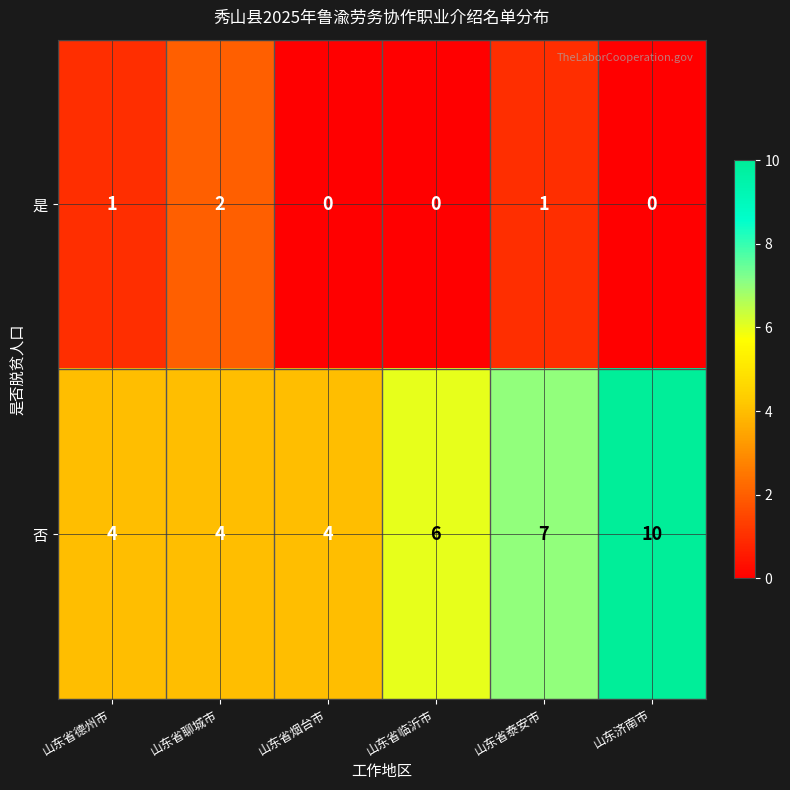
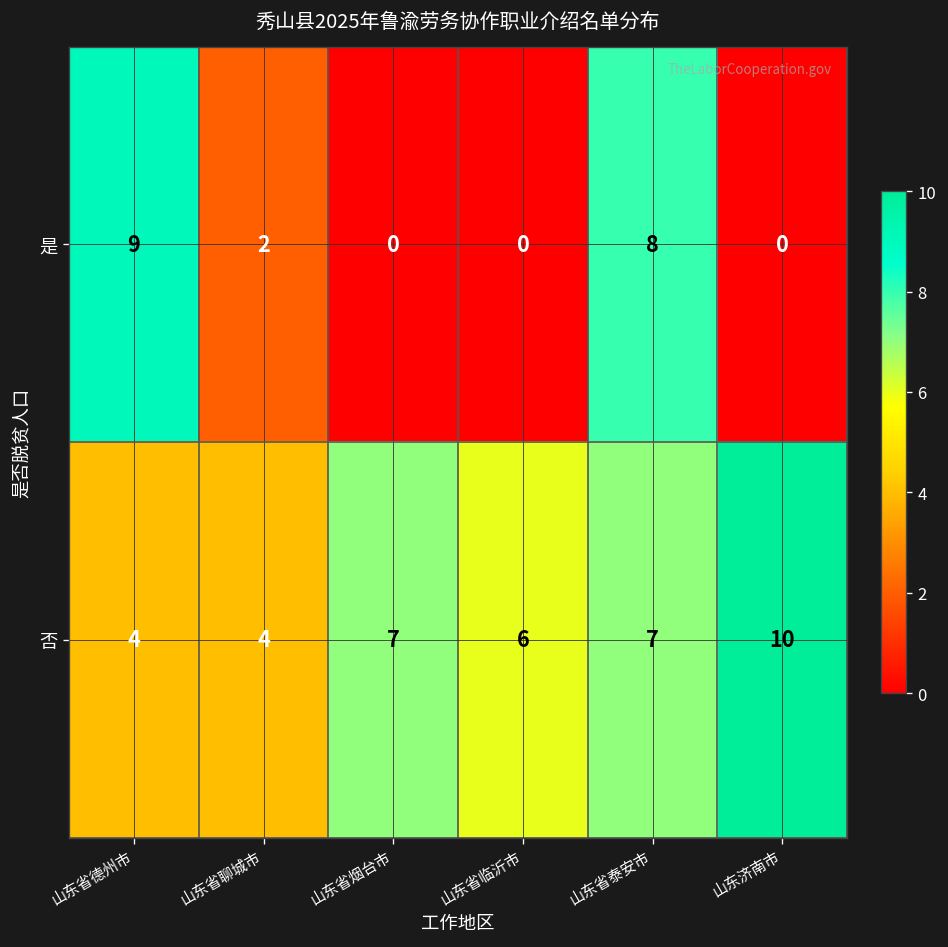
  {
    "是": {
-     "山东省德州市": 1,
+     "山东省德州市": 9,
      "山东省聊城市": 2,
      "山东省烟台市": 0,
      "山东省临沂市": 0,
-     "山东省泰安市": 1
+     "山东省泰安市": 8
    },
    "否": {
      "山东省德州市": 4,
      "山东省聊城市": 4,
-     "山东省烟台市": 4,
+     "山东省烟台市": 7,
      "山东省临沂市": 6,
      "山东省泰安市": 7,
      "山东济南市": 10
    }
  }
